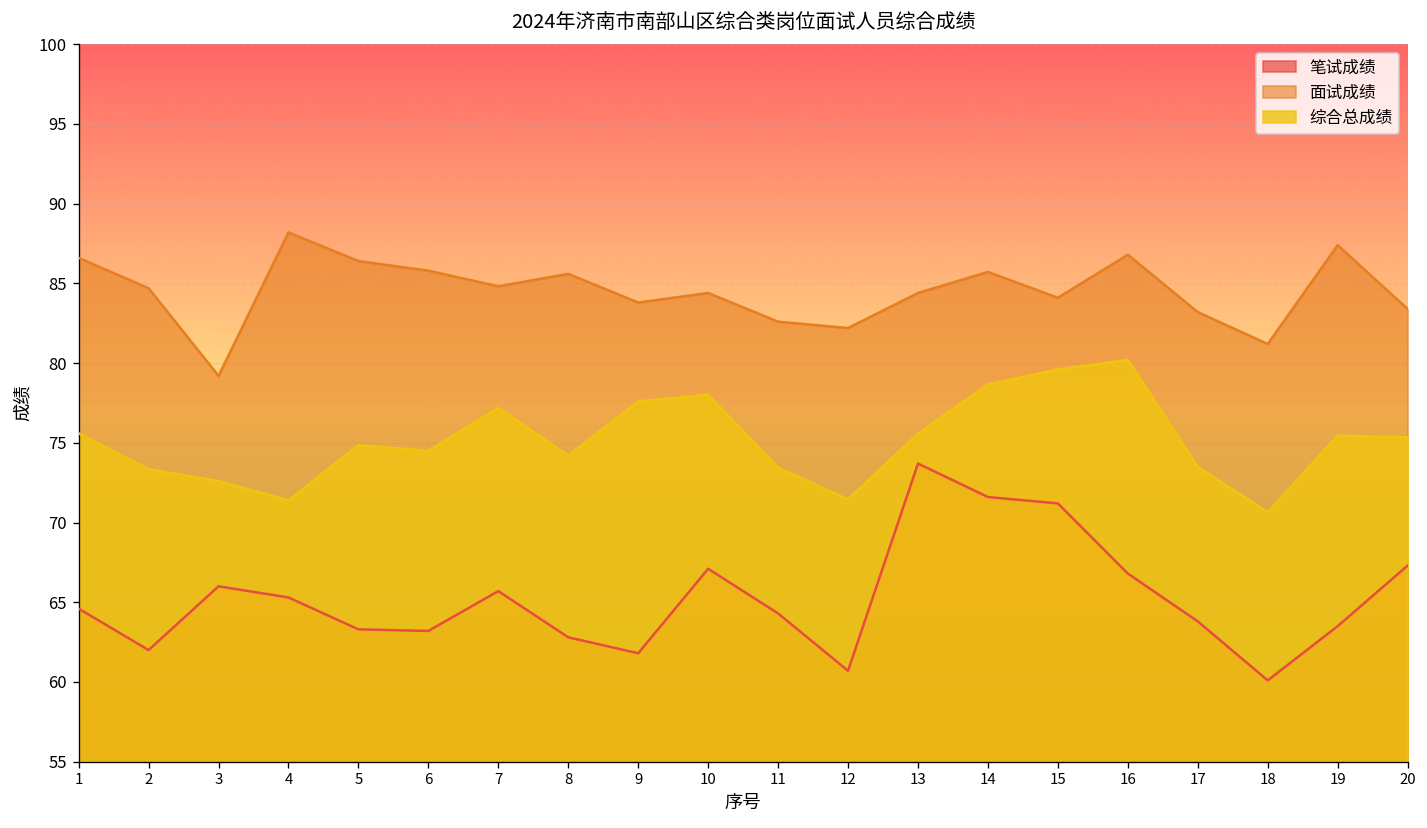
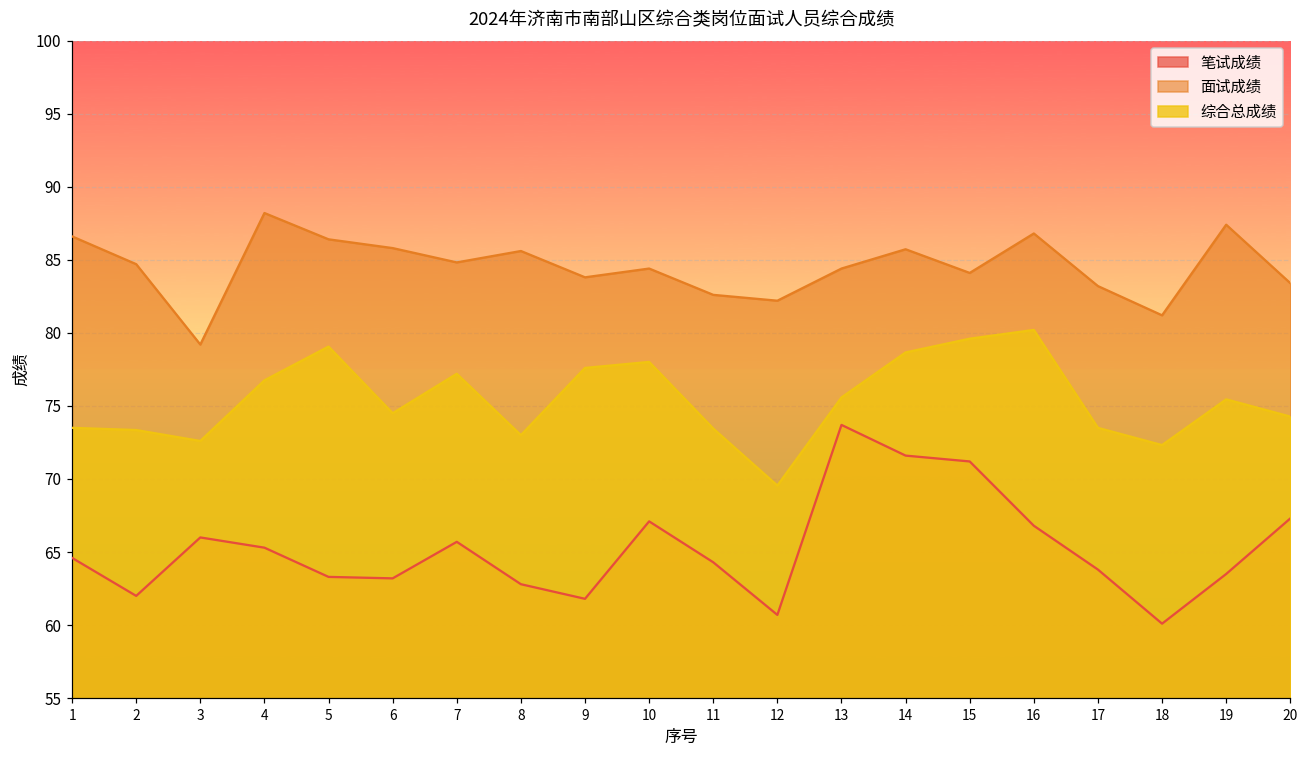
  {
    "综合总成绩": {
-     "1": 75.6,
+     "1": 73.5,
      "2": 73.4,
      "3": 72.6,
-     "4": 71.4,
-     "5": 74.9,
+     "4": 76.8,
+     "5": 79.1,
      "6": 74.5,
      "7": 77.2,
-     "8": 74.2,
+     "8": 73.0,
      "9": 77.6,
      "10": 78.0,
      "11": 73.5,
-     "12": 71.5,
+     "12": 69.6,
      "13": 75.6,
      "14": 78.7,
      "15": 79.6,
      "16": 80.2,
      "17": 73.5,
-     "18": 70.7,
+     "18": 72.3,
      "19": 75.5,
-     "20": 75.4
+     "20": 74.3
    }
  }
